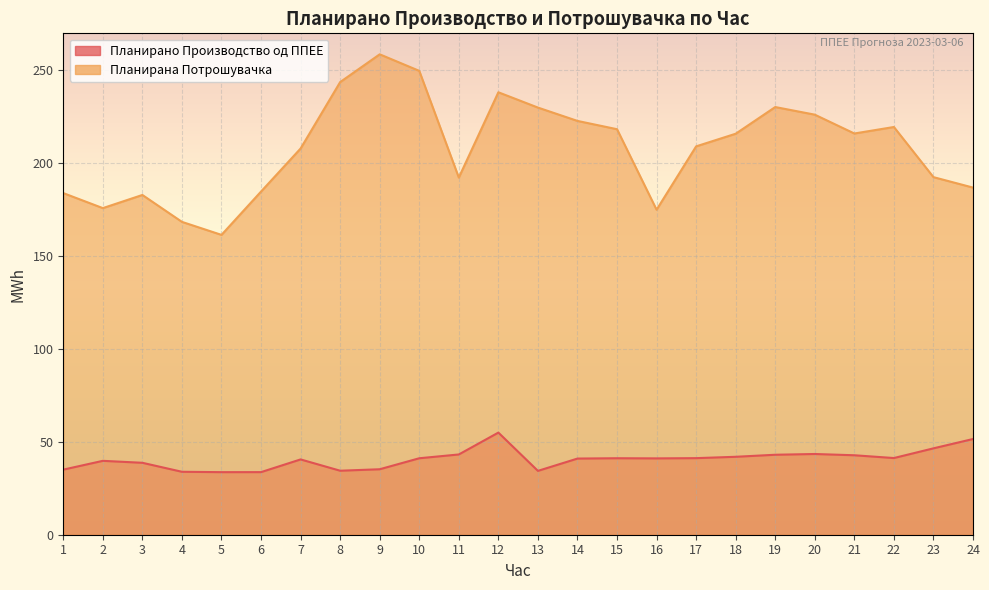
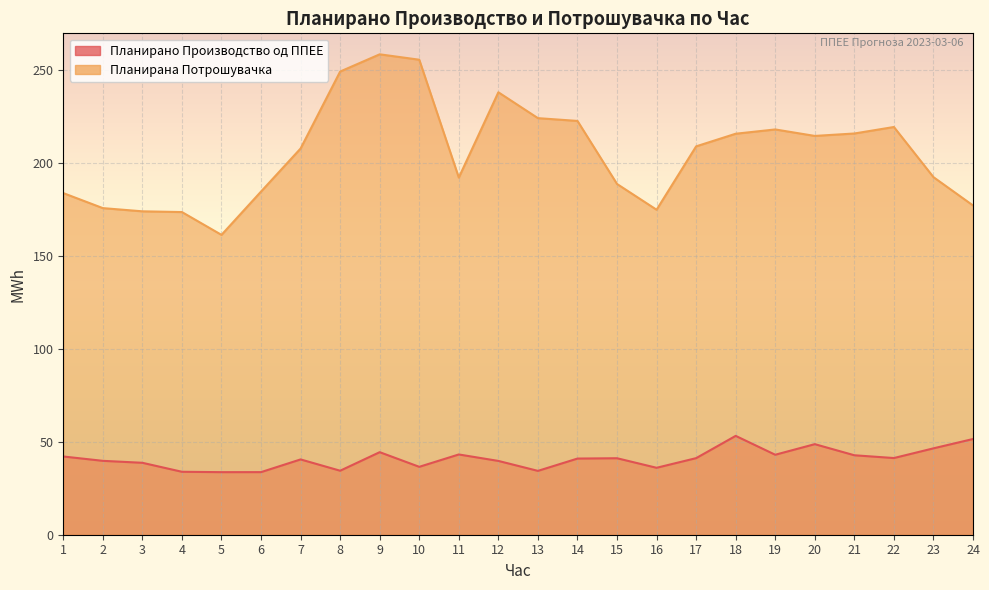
  {
    "Планирано Производство од ППЕЕ": {
-     "1": 35,
+     "1": 42,
      "2": 40,
      "3": 39,
      "4": 34,
      "5": 34,
      "6": 34,
      "7": 41,
      "8": 34,
-     "9": 35,
-     "10": 41,
+     "9": 44,
+     "10": 37,
      "11": 43,
-     "12": 55,
+     "12": 40,
      "13": 34,
      "14": 41,
      "15": 41,
-     "16": 41,
+     "16": 36,
      "17": 41,
-     "18": 42,
+     "18": 53,
      "19": 43,
-     "20": 43,
+     "20": 49,
      "21": 43,
      "22": 41,
      "23": 47,
      "24": 52
    },
    "Планирана Потрошувачка": {
      "1": 184,
      "2": 176,
-     "3": 183,
-     "4": 168,
+     "3": 174,
+     "4": 174,
      "5": 161,
      "6": 185,
      "7": 208,
-     "8": 244,
+     "8": 249,
      "9": 259,
-     "10": 250,
+     "10": 256,
      "11": 192,
      "12": 238,
-     "13": 230,
+     "13": 224,
      "14": 223,
-     "15": 218,
+     "15": 189,
      "16": 175,
      "17": 209,
      "18": 216,
-     "19": 230,
-     "20": 226,
+     "19": 218,
+     "20": 215,
      "21": 216,
      "22": 220,
      "23": 193,
-     "24": 187
+     "24": 177
    }
  }
